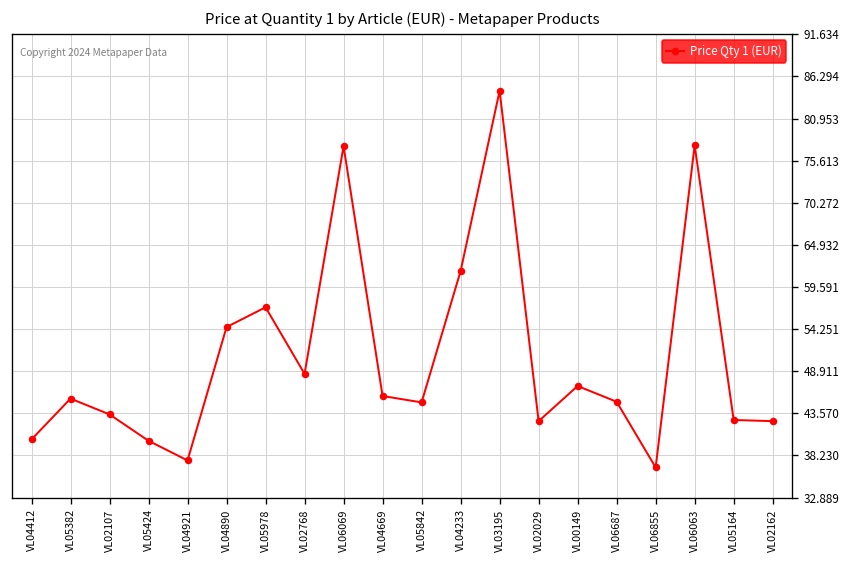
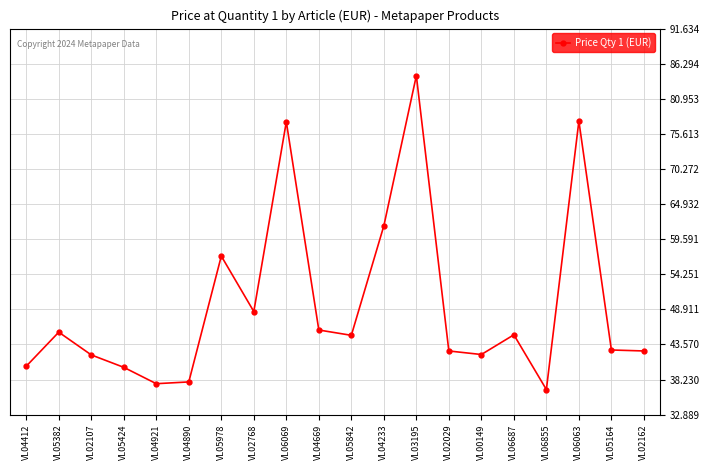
  {
    "VL04412": 40,
    "VL05382": 45,
-   "VL02107": 43,
+   "VL02107": 42,
    "VL05424": 40,
    "VL04921": 38,
-   "VL04890": 55,
+   "VL04890": 38,
    "VL05978": 57,
    "VL02768": 49,
    "VL06069": 77,
    "VL04669": 46,
    "VL05842": 45,
    "VL04233": 62,
    "VL03195": 84,
    "VL02029": 43,
-   "VL00149": 47,
+   "VL00149": 42,
    "VL06687": 45,
    "VL06855": 37,
    "VL06063": 78,
    "VL05164": 43,
    "VL02162": 43
  }
